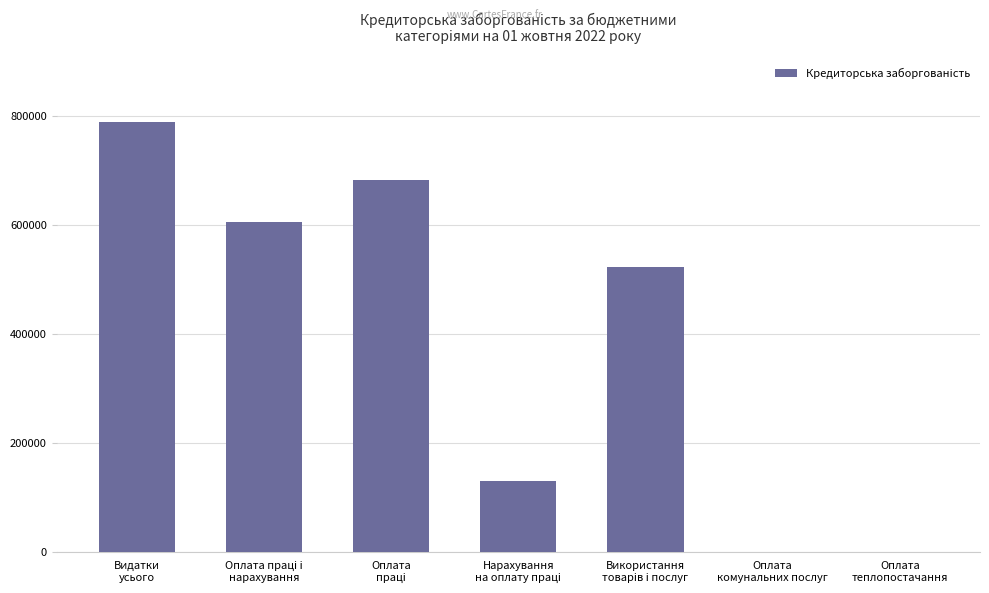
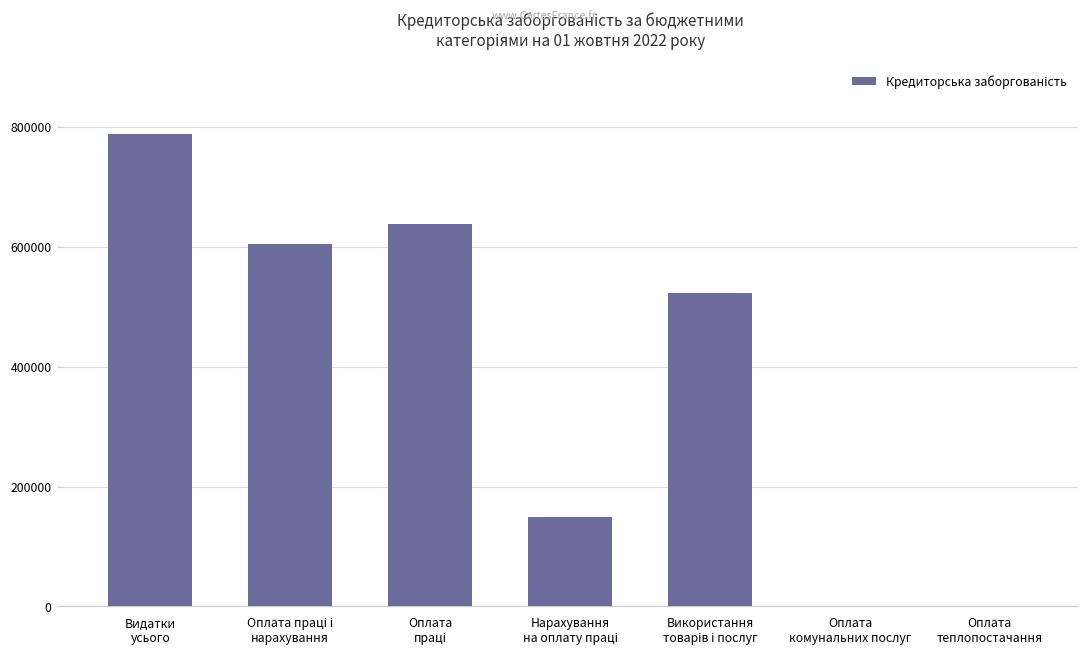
  {
    "Видатки усього": 790000,
    "Оплата праці і нарахування": 600000,
-   "Оплата праці": 680000,
-   "Нарахування на оплату праці": 130000,
+   "Оплата праці": 640000,
+   "Нарахування на оплату праці": 150000,
    "Використання товарів і послуг": 520000,
    "Оплата комунальних послуг": 0,
    "Оплата теплопостачання": 0
  }
